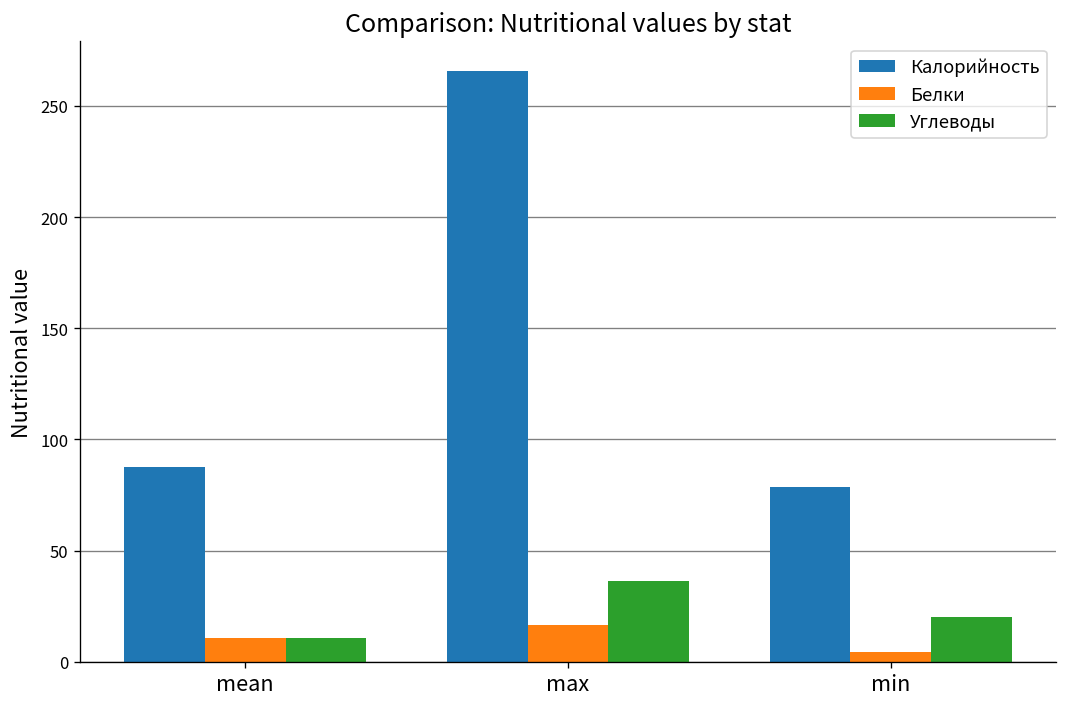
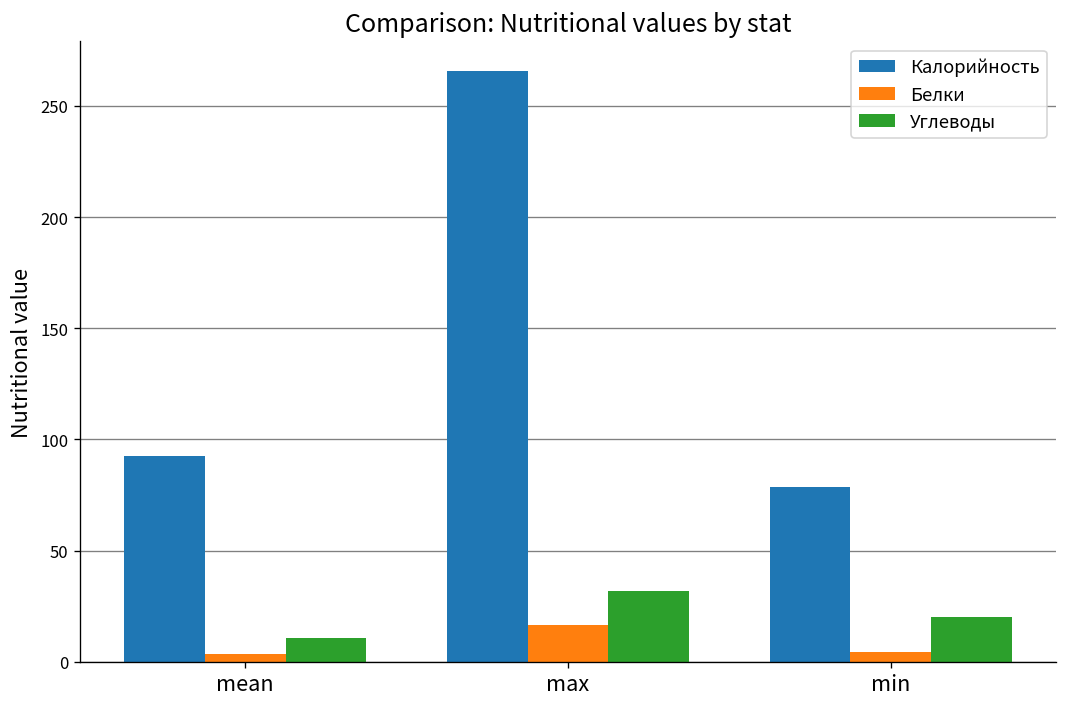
  {
    "Калорийность": {
-     "mean": 88,
+     "mean": 93,
      "max": 266,
      "min": 79
    },
    "Белки": {
-     "mean": 11,
+     "mean": 4,
      "max": 16,
      "min": 5
    },
    "Углеводы": {
      "mean": 11,
-     "max": 36,
+     "max": 32,
      "min": 20
    }
  }
